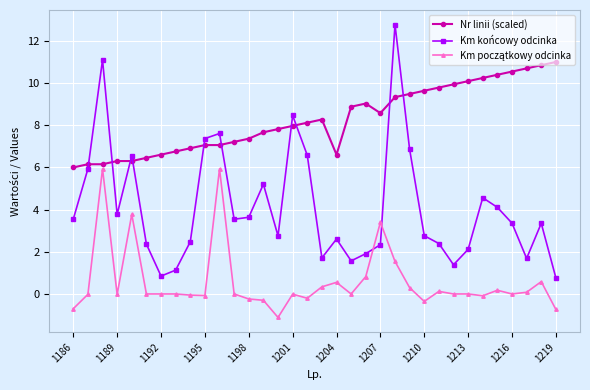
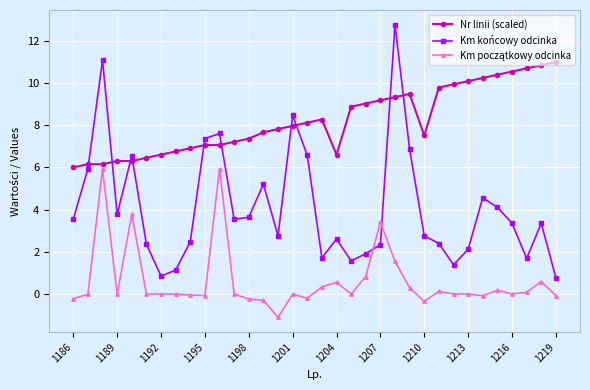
  {
    "Nr linii (scaled)": {
      "1186": 6.0,
      "1189": 6.3,
      "1192": 6.6,
      "1195": 7.1,
      "1198": 7.4,
      "1201": 8.0,
      "1204": 6.6,
-     "1207": 8.6,
-     "1210": 9.6,
+     "1207": 9.2,
+     "1210": 7.5,
      "1213": 10.1,
      "1216": 10.5
    },
    "Km końcowy odcinka": {
      "1186": 3.5,
      "1189": 3.8,
      "1192": 0.8,
      "1195": 7.4,
      "1198": 3.6,
      "1201": 8.5,
      "1204": 2.6,
      "1207": 2.3,
      "1210": 2.8,
      "1213": 2.1,
      "1216": 3.4,
      "1219": 0.8
    },
    "Km początkowy odcinka": {
-     "1186": -0.7,
+     "1186": -0.2,
      "1189": 0.0,
      "1192": 0.0,
      "1195": -0.1,
      "1198": -0.2,
      "1201": 0.0,
      "1204": 0.6,
      "1207": 3.4,
      "1210": -0.4,
      "1213": 0.0,
      "1216": 0.0,
-     "1219": -0.7
+     "1219": -0.1
    }
  }
